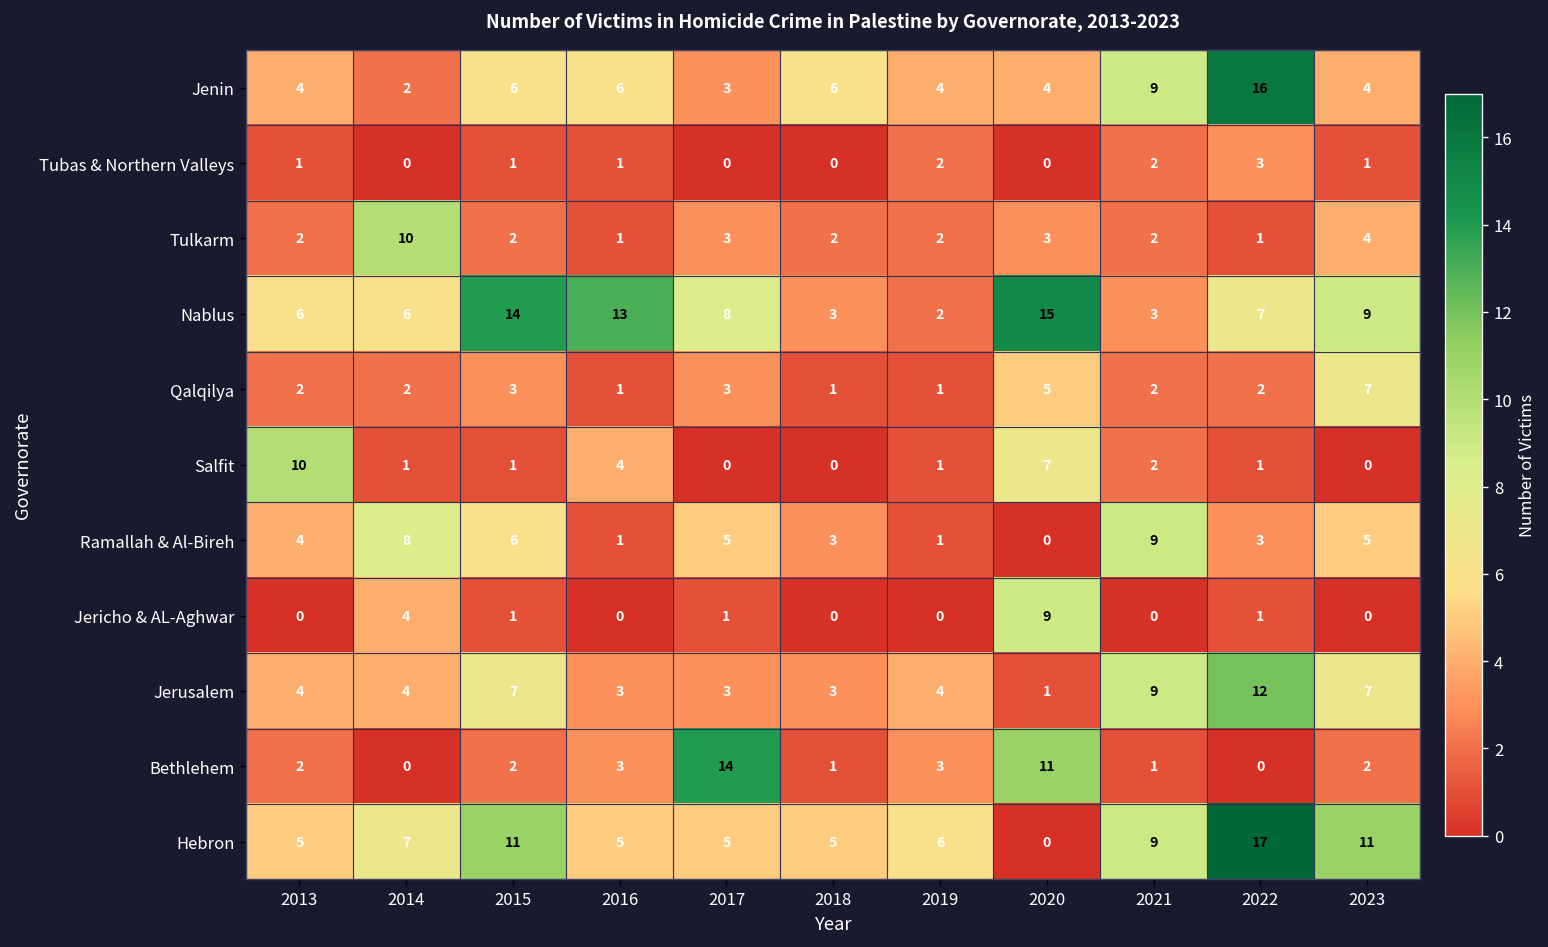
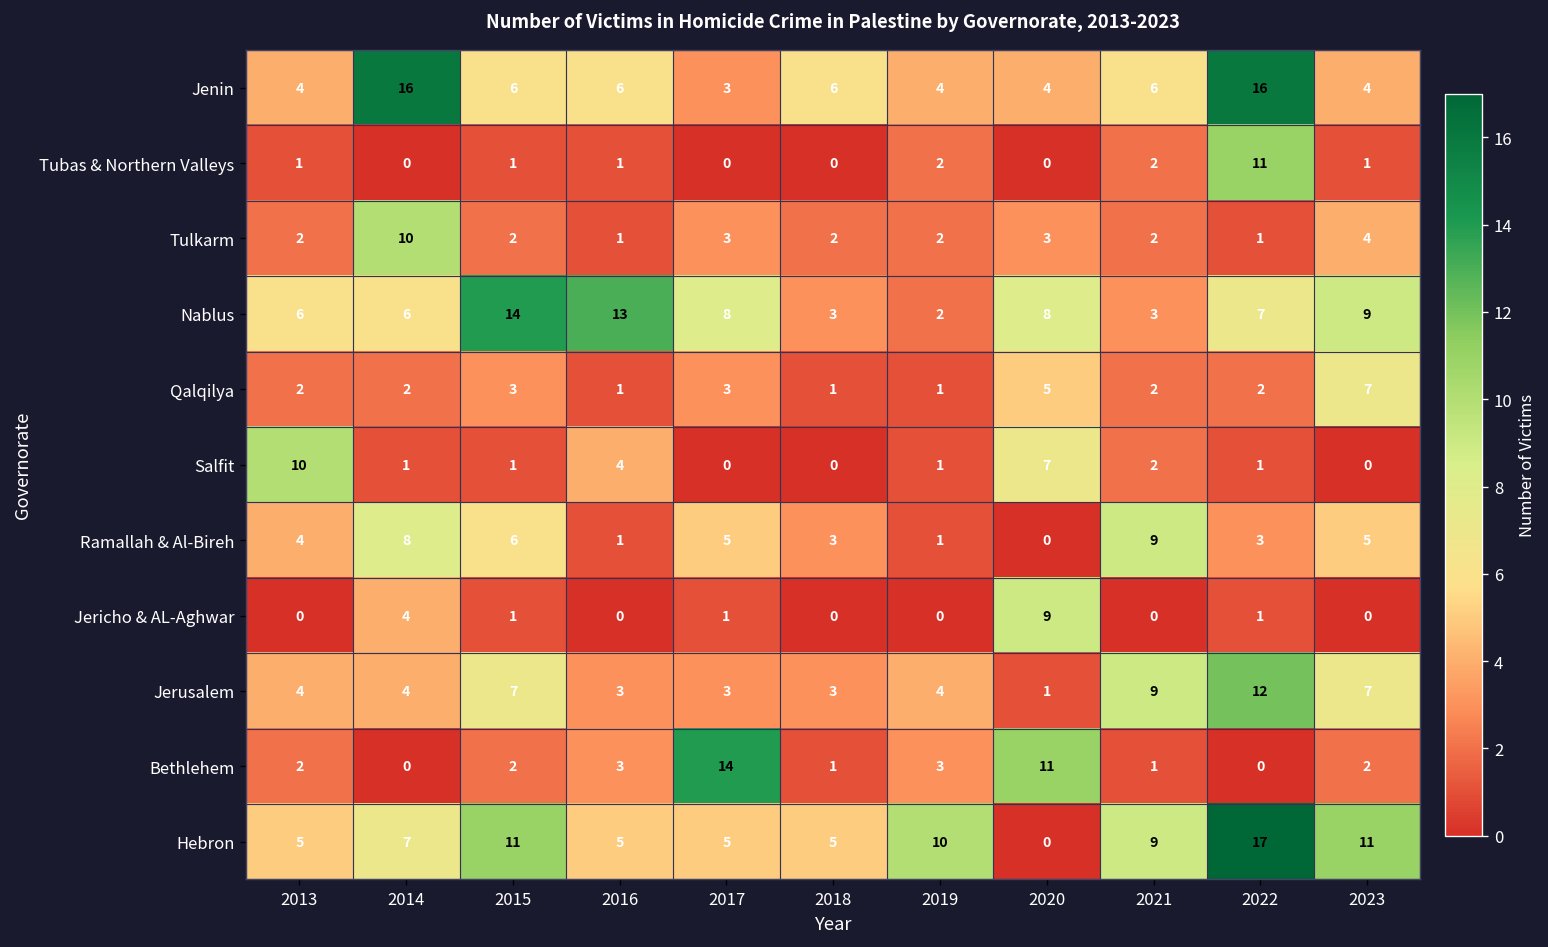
  {
    "Jenin": {
      "2013": 4,
-     "2014": 2,
+     "2014": 16,
      "2015": 6,
      "2016": 6,
      "2017": 3,
      "2018": 6,
      "2019": 4,
      "2020": 4,
-     "2021": 9,
+     "2021": 6,
      "2022": 16,
      "2023": 4
    },
    "Tubas & Northern Valleys": {
      "2013": 1,
      "2014": 0,
      "2015": 1,
      "2016": 1,
      "2017": 0,
      "2018": 0,
      "2019": 2,
      "2020": 0,
      "2021": 2,
-     "2022": 3,
+     "2022": 11,
      "2023": 1
    },
    "Tulkarm": {
      "2013": 2,
      "2014": 10,
      "2015": 2,
      "2016": 1,
      "2017": 3,
      "2018": 2,
      "2019": 2,
      "2020": 3,
      "2021": 2,
      "2022": 1,
      "2023": 4
    },
    "Nablus": {
      "2013": 6,
      "2014": 6,
      "2015": 14,
      "2016": 13,
      "2017": 8,
      "2018": 3,
      "2019": 2,
-     "2020": 15,
+     "2020": 8,
      "2021": 3,
      "2022": 7,
      "2023": 9
    },
    "Qalqilya": {
      "2013": 2,
      "2014": 2,
      "2015": 3,
      "2016": 1,
      "2017": 3,
      "2018": 1,
      "2019": 1,
      "2020": 5,
      "2021": 2,
      "2022": 2,
      "2023": 7
    },
    "Salfit": {
      "2013": 10,
      "2014": 1,
      "2015": 1,
      "2016": 4,
      "2017": 0,
      "2018": 0,
      "2019": 1,
      "2020": 7,
      "2021": 2,
      "2022": 1,
      "2023": 0
    },
    "Ramallah & Al-Bireh": {
      "2013": 4,
      "2014": 8,
      "2015": 6,
      "2016": 1,
      "2017": 5,
      "2018": 3,
      "2019": 1,
      "2020": 0,
      "2021": 9,
      "2022": 3,
      "2023": 5
    },
    "Jericho & AL-Aghwar": {
      "2013": 0,
      "2014": 4,
      "2015": 1,
      "2016": 0,
      "2017": 1,
      "2018": 0,
      "2019": 0,
      "2020": 9,
      "2021": 0,
      "2022": 1,
      "2023": 0
    },
    "Jerusalem": {
      "2013": 4,
      "2014": 4,
      "2015": 7,
      "2016": 3,
      "2017": 3,
      "2018": 3,
      "2019": 4,
      "2020": 1,
      "2021": 9,
      "2022": 12,
      "2023": 7
    },
    "Bethlehem": {
      "2013": 2,
      "2014": 0,
      "2015": 2,
      "2016": 3,
      "2017": 14,
      "2018": 1,
      "2019": 3,
      "2020": 11,
      "2021": 1,
      "2022": 0,
      "2023": 2
    },
    "Hebron": {
      "2013": 5,
      "2014": 7,
      "2015": 11,
      "2016": 5,
      "2017": 5,
      "2018": 5,
-     "2019": 6,
+     "2019": 10,
      "2020": 0,
      "2021": 9,
      "2022": 17,
      "2023": 11
    }
  }
